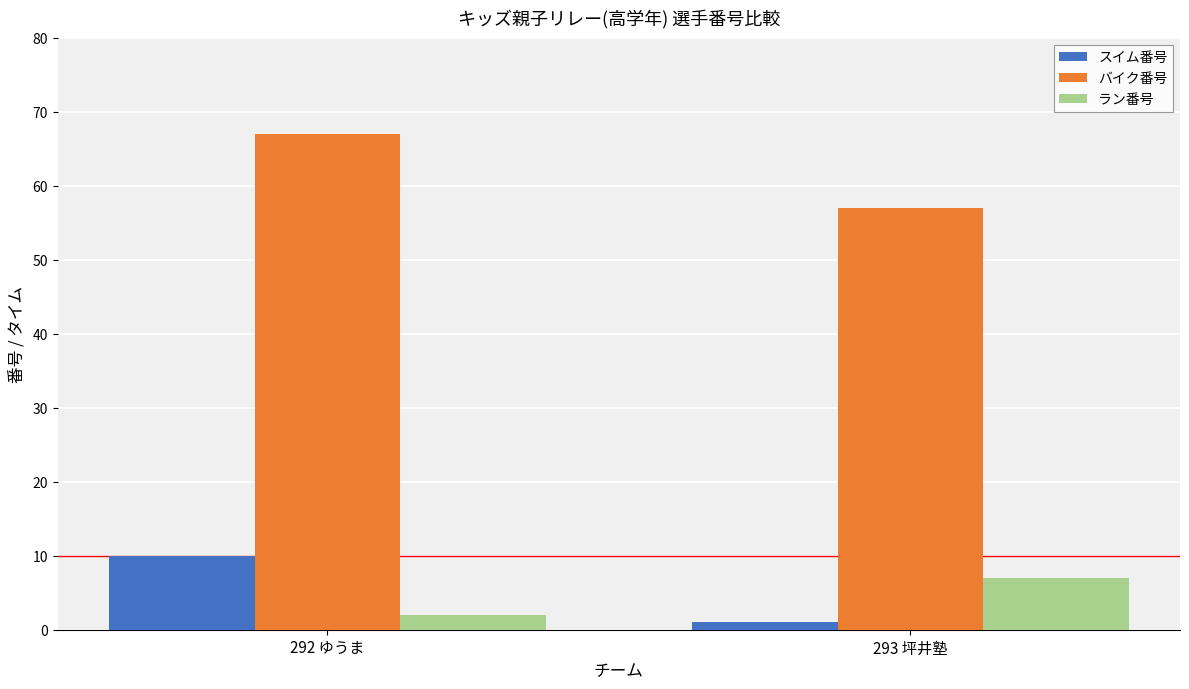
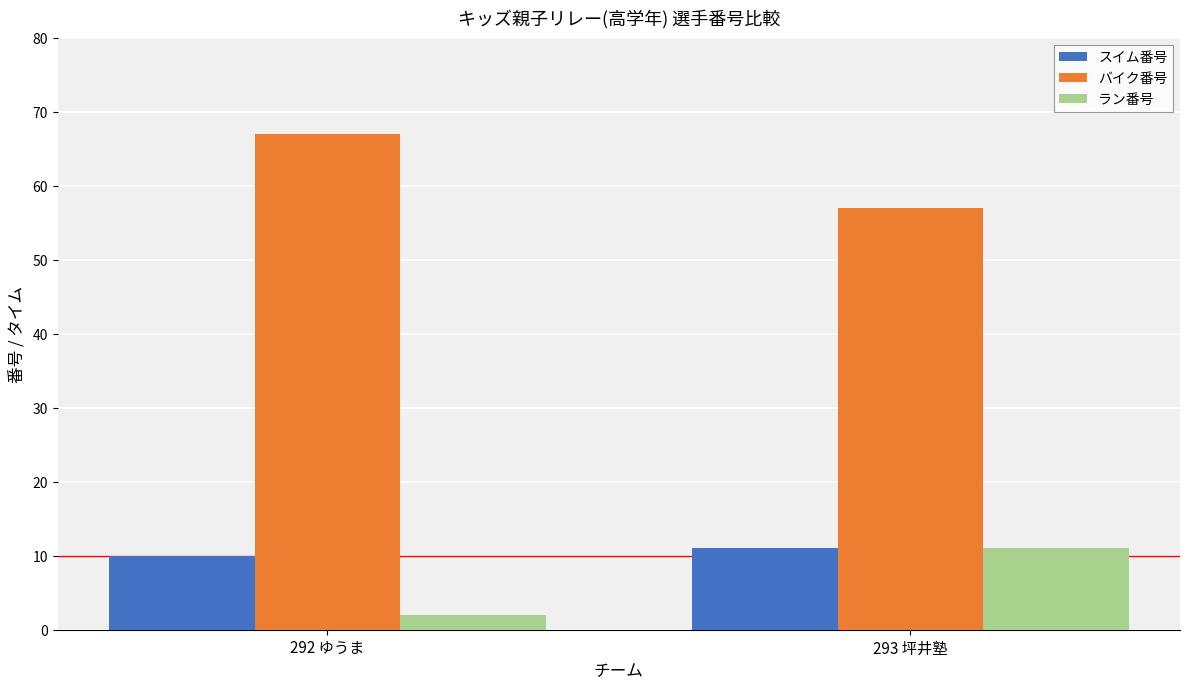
  {
    "スイム番号": {
      "292 ゆうま": 10,
-     "293 坪井塾": 1
+     "293 坪井塾": 11
    },
    "バイク番号": {
      "292 ゆうま": 67,
      "293 坪井塾": 57
    },
    "ラン番号": {
      "292 ゆうま": 2,
-     "293 坪井塾": 7
+     "293 坪井塾": 11
    }
  }
